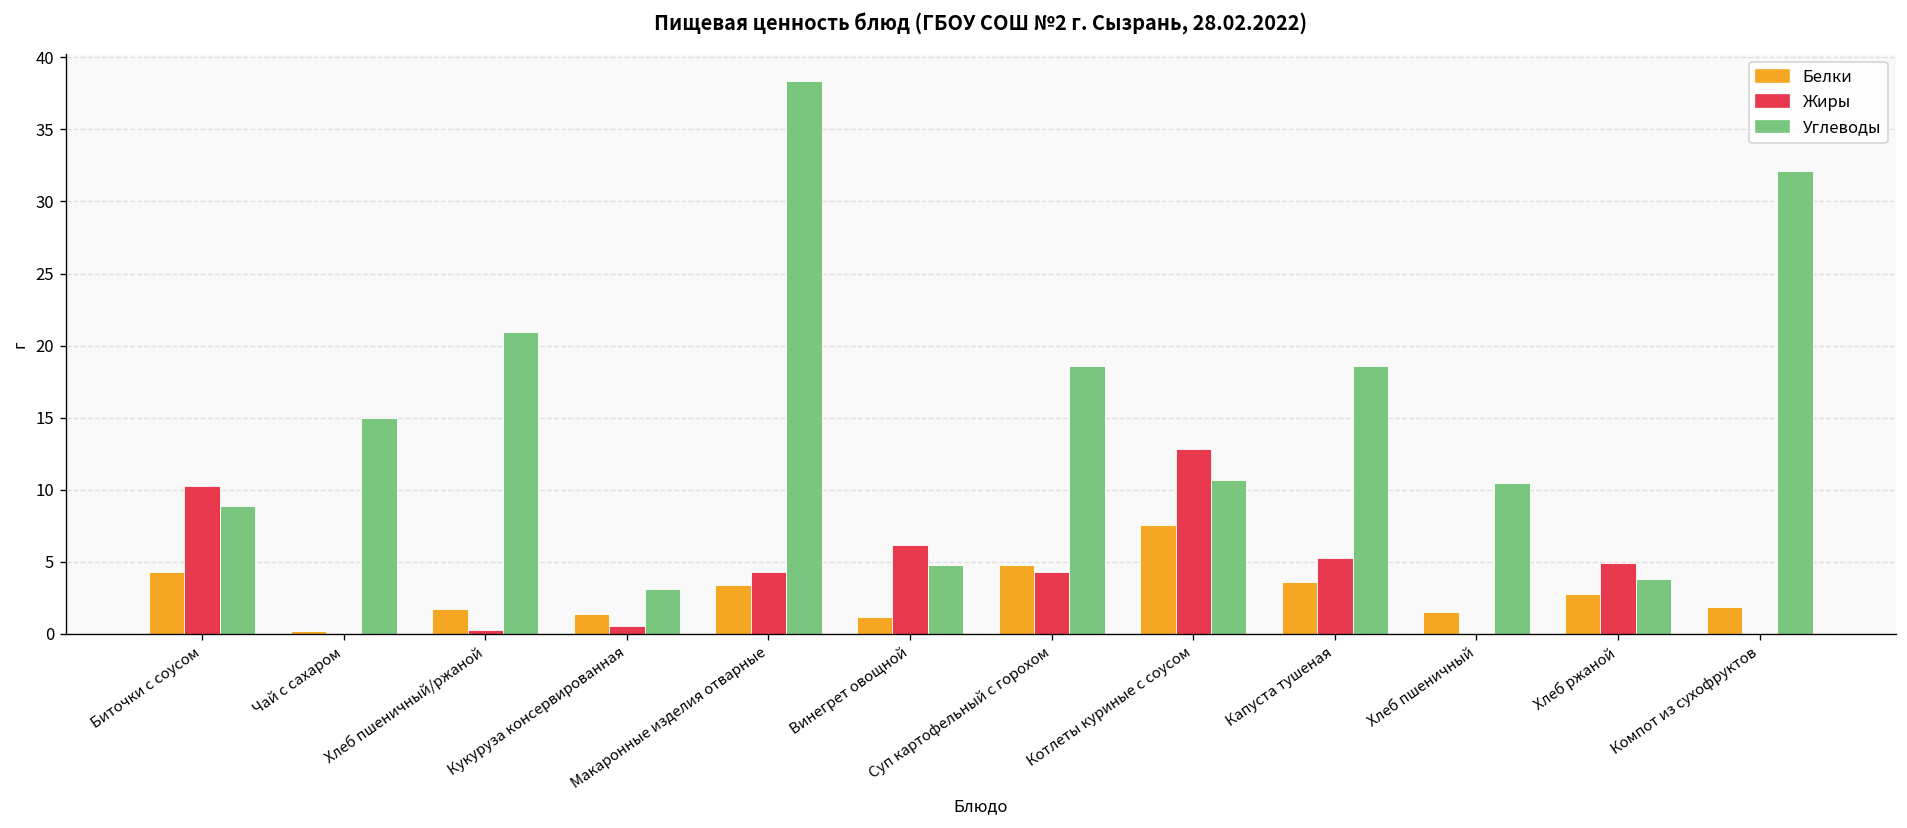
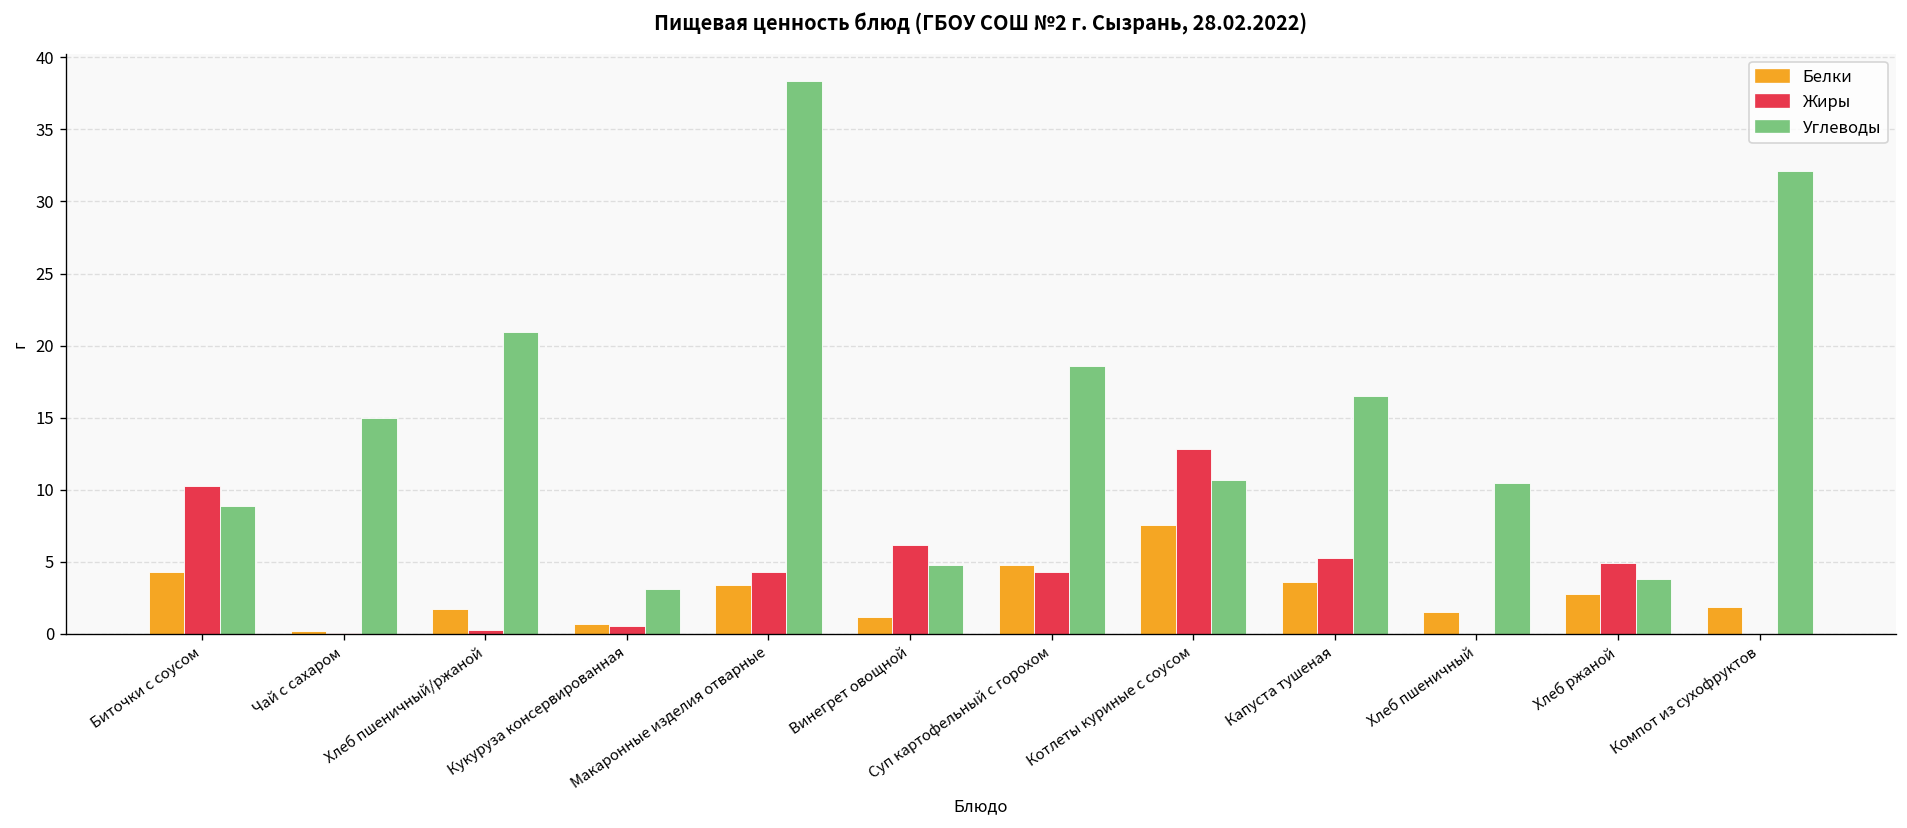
  {
    "Белки": {
      "Биточки с соусом": 4.3,
      "Хлеб пшеничный/ржаной": 1.7,
-     "Кукуруза консервированная": 1.4,
+     "Кукуруза консервированная": 0.7,
      "Макаронные изделия отварные": 3.4,
      "Винегрет овощной": 1.2,
      "Суп картофельный с горохом": 4.7,
      "Котлеты куриные с соусом": 7.6,
      "Капуста тушеная": 3.6,
      "Хлеб пшеничный": 1.5,
      "Хлеб ржаной": 2.8,
      "Компот из сухофруктов": 1.9
    },
    "Жиры": {
      "Биточки с соусом": 10.3,
      "Хлеб пшеничный/ржаной": 0.2,
      "Кукуруза консервированная": 0.6,
      "Макаронные изделия отварные": 4.3,
      "Винегрет овощной": 6.2,
      "Суп картофельный с горохом": 4.3,
      "Котлеты куриные с соусом": 12.9,
      "Капуста тушеная": 5.3,
      "Хлеб ржаной": 4.9,
      "Компот из сухофруктов": 0.0
    },
    "Углеводы": {
      "Биточки с соусом": 8.9,
      "Чай с сахаром": 15.0,
      "Хлеб пшеничный/ржаной": 20.9,
      "Кукуруза консервированная": 3.1,
      "Макаронные изделия отварные": 38.3,
      "Винегрет овощной": 4.8,
      "Суп картофельный с горохом": 18.6,
      "Котлеты куриные с соусом": 10.7,
-     "Капуста тушеная": 18.6,
+     "Капуста тушеная": 16.5,
      "Хлеб пшеничный": 10.5,
      "Хлеб ржаной": 3.8,
      "Компот из сухофруктов": 32.1
    }
  }
